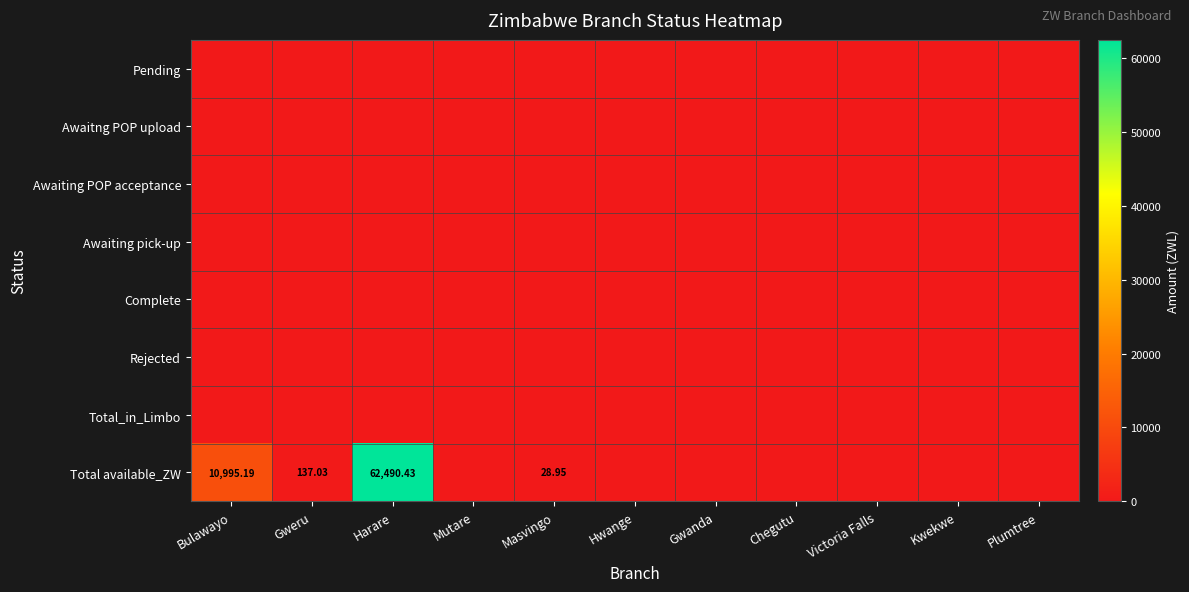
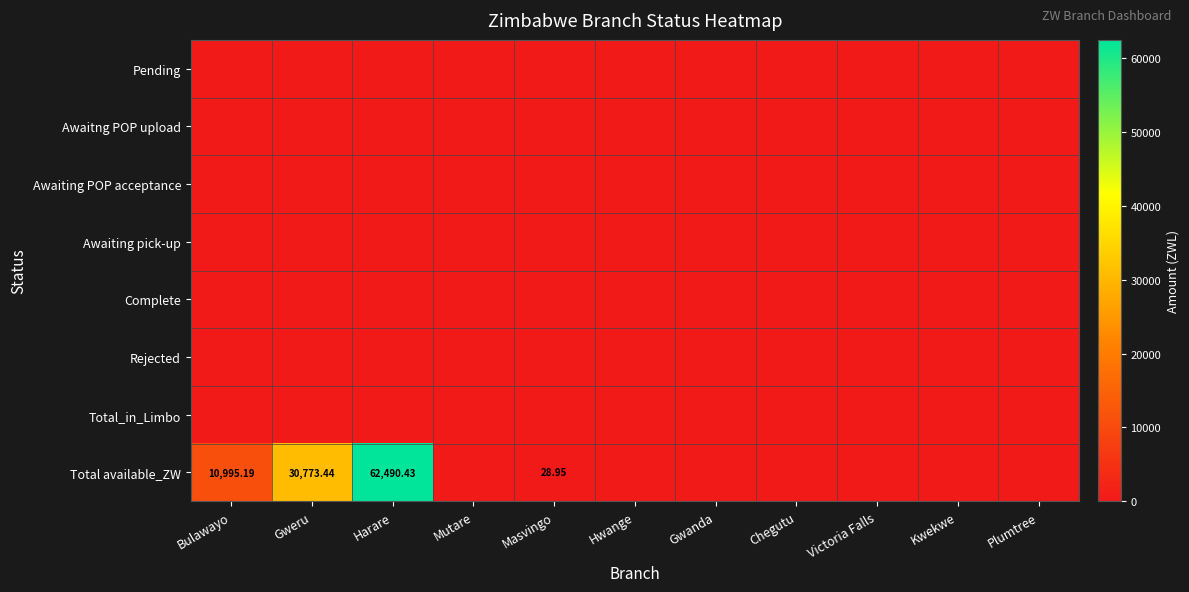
  {
    "Total available_ZW": {
      "Bulawayo": "10,995.19",
-     "Gweru": "137.03",
+     "Gweru": "30,773.44",
      "Harare": "62,490.43",
      "Masvingo": "28.95"
    }
  }
